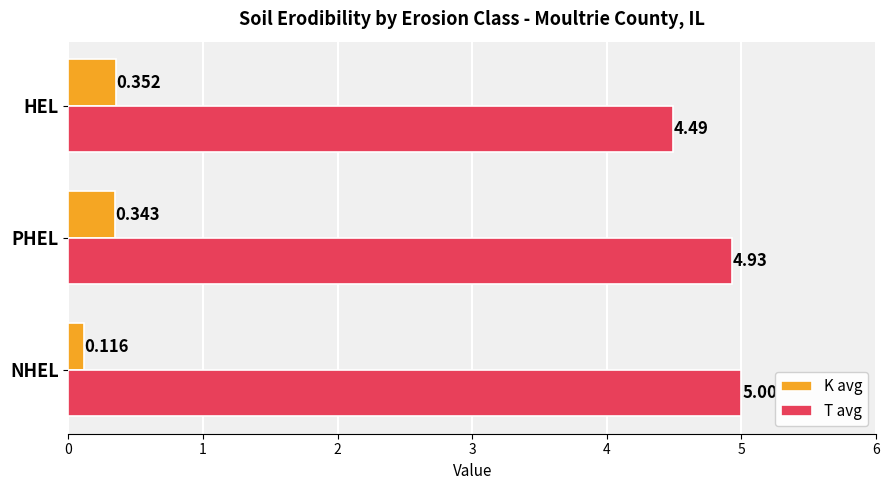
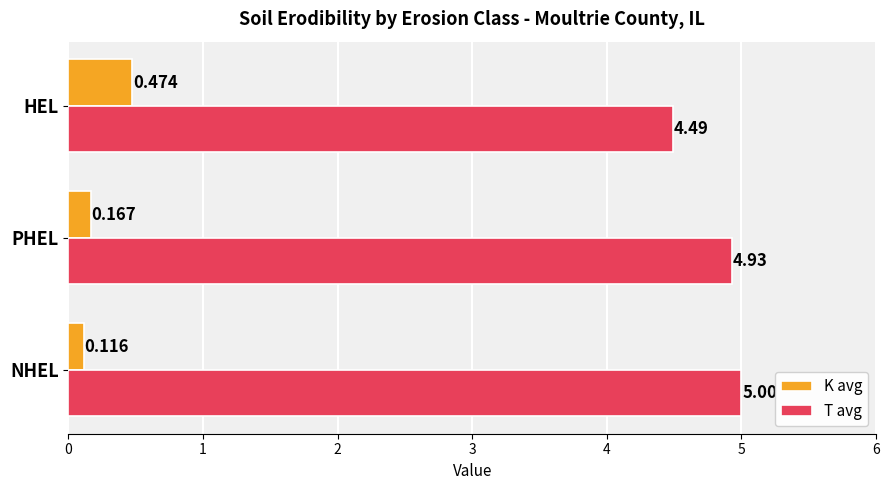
  {
    "K avg": {
-     "HEL": 0.352,
-     "PHEL": 0.343,
+     "HEL": 0.474,
+     "PHEL": 0.167,
      "NHEL": 0.116
    },
    "T avg": {
      "HEL": 4.49,
      "PHEL": 4.93
    }
  }
